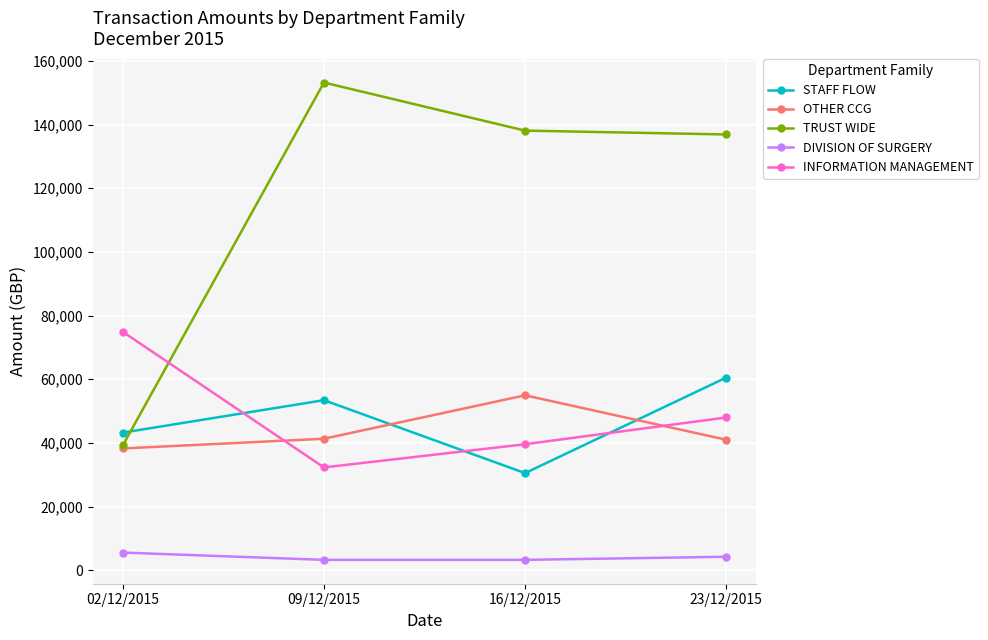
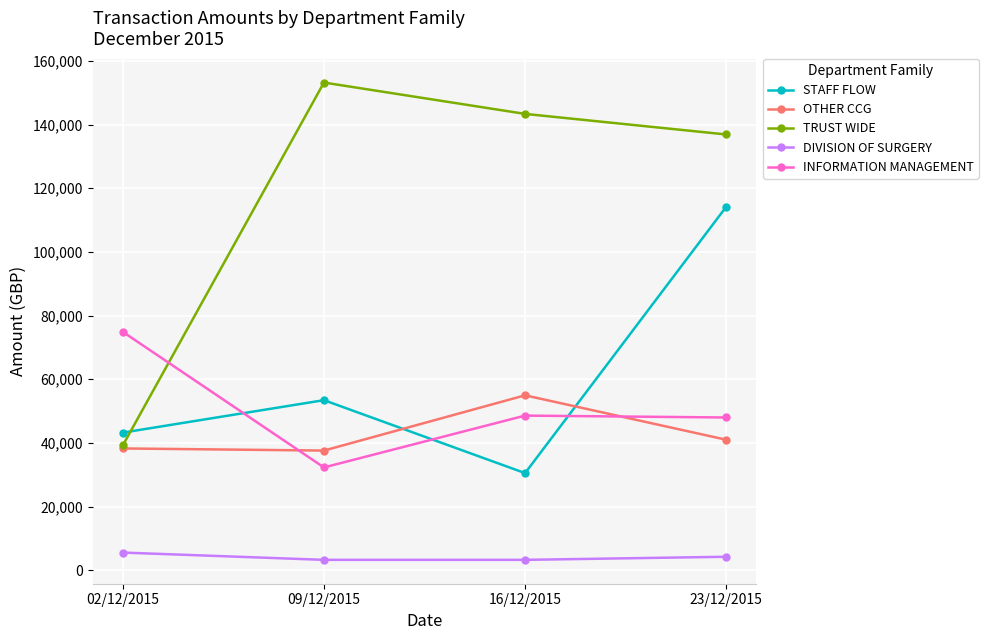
  {
    "STAFF FLOW": {
      "02/12/2015": "43,000",
      "09/12/2015": "53,000",
      "16/12/2015": "31,000",
-     "23/12/2015": "61,000"
+     "23/12/2015": "114,000"
    },
    "OTHER CCG": {
      "02/12/2015": "38,000",
-     "09/12/2015": "41,000",
+     "09/12/2015": "38,000",
      "16/12/2015": "55,000",
      "23/12/2015": "41,000"
    },
    "TRUST WIDE": {
      "02/12/2015": "39,000",
      "09/12/2015": "153,000",
-     "16/12/2015": "138,000",
+     "16/12/2015": "143,000",
      "23/12/2015": "137,000"
    },
    "DIVISION OF SURGERY": {
      "02/12/2015": "6,000",
      "09/12/2015": "3,000",
      "16/12/2015": "3,000",
      "23/12/2015": "4,000"
    },
    "INFORMATION MANAGEMENT": {
      "02/12/2015": "75,000",
      "09/12/2015": "32,000",
-     "16/12/2015": "40,000",
+     "16/12/2015": "49,000",
      "23/12/2015": "48,000"
    }
  }
